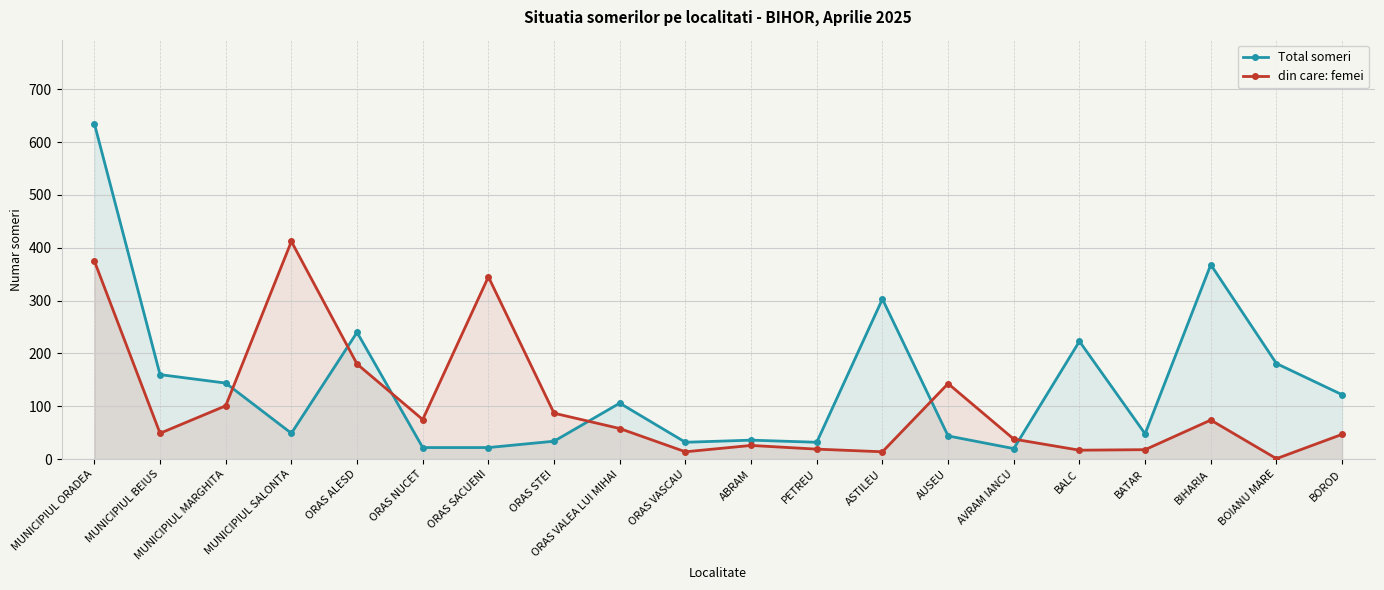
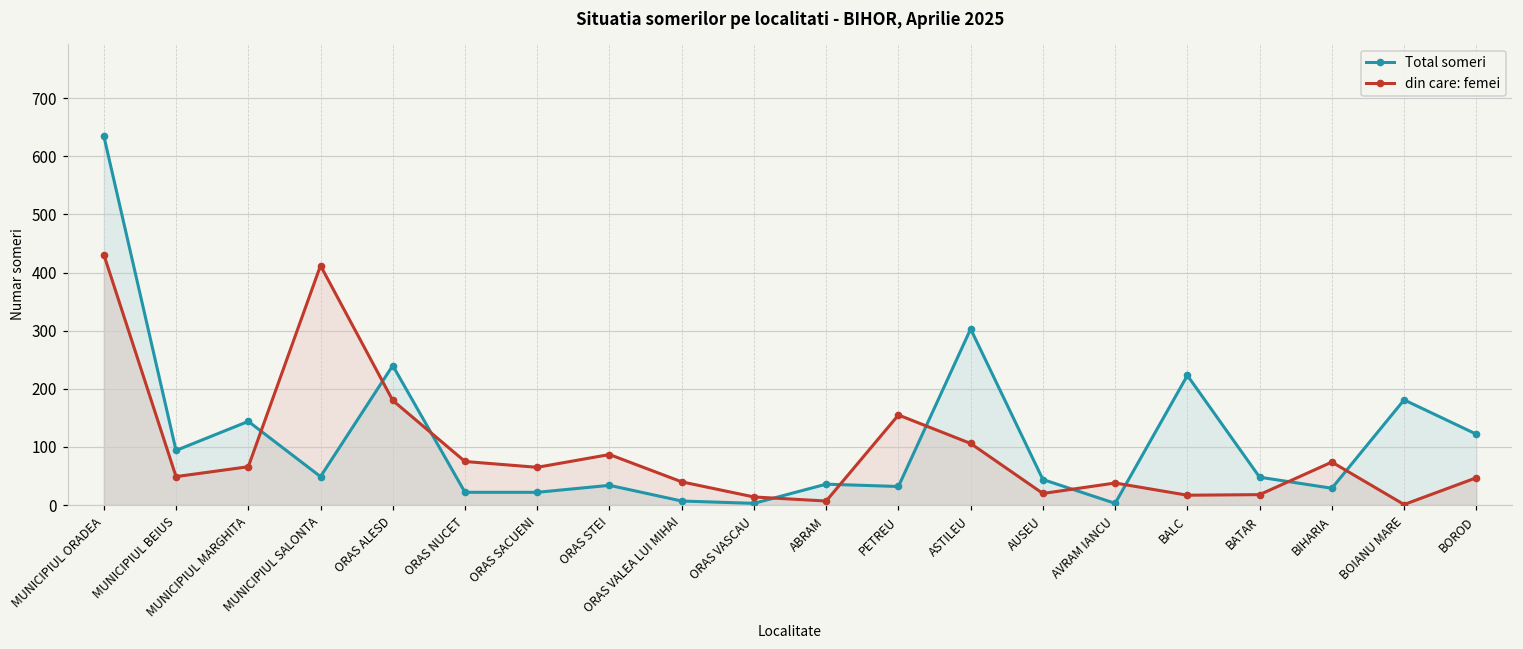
  {
    "Total someri": {
      "MUNICIPIUL ORADEA": 640,
-     "MUNICIPIUL BEIUS": 160,
+     "MUNICIPIUL BEIUS": 90,
      "MUNICIPIUL MARGHITA": 140,
      "MUNICIPIUL SALONTA": 50,
      "ORAS ALESD": 240,
      "ORAS NUCET": 20,
      "ORAS SACUENI": 20,
      "ORAS STEI": 30,
-     "ORAS VALEA LUI MIHAI": 110,
-     "ORAS VASCAU": 30,
+     "ORAS VALEA LUI MIHAI": 10,
+     "ORAS VASCAU": 0,
      "ABRAM": 40,
      "PETREU": 30,
      "ASTILEU": 300,
      "AUSEU": 40,
-     "AVRAM IANCU": 20,
+     "AVRAM IANCU": 0,
      "BALC": 220,
      "BATAR": 50,
-     "BIHARIA": 370,
+     "BIHARIA": 30,
      "BOIANU MARE": 180,
      "BOROD": 120
    },
    "din care: femei": {
-     "MUNICIPIUL ORADEA": 380,
+     "MUNICIPIUL ORADEA": 430,
      "MUNICIPIUL BEIUS": 50,
-     "MUNICIPIUL MARGHITA": 100,
+     "MUNICIPIUL MARGHITA": 70,
      "MUNICIPIUL SALONTA": 410,
      "ORAS ALESD": 180,
      "ORAS NUCET": 80,
-     "ORAS SACUENI": 350,
+     "ORAS SACUENI": 70,
      "ORAS STEI": 90,
-     "ORAS VALEA LUI MIHAI": 60,
+     "ORAS VALEA LUI MIHAI": 40,
      "ORAS VASCAU": 10,
-     "ABRAM": 30,
-     "PETREU": 20,
-     "ASTILEU": 10,
-     "AUSEU": 140,
+     "ABRAM": 10,
+     "PETREU": 160,
+     "ASTILEU": 110,
+     "AUSEU": 20,
      "AVRAM IANCU": 40,
      "BALC": 20,
      "BATAR": 20,
      "BIHARIA": 70,
      "BOIANU MARE": 0,
      "BOROD": 50
    }
  }
